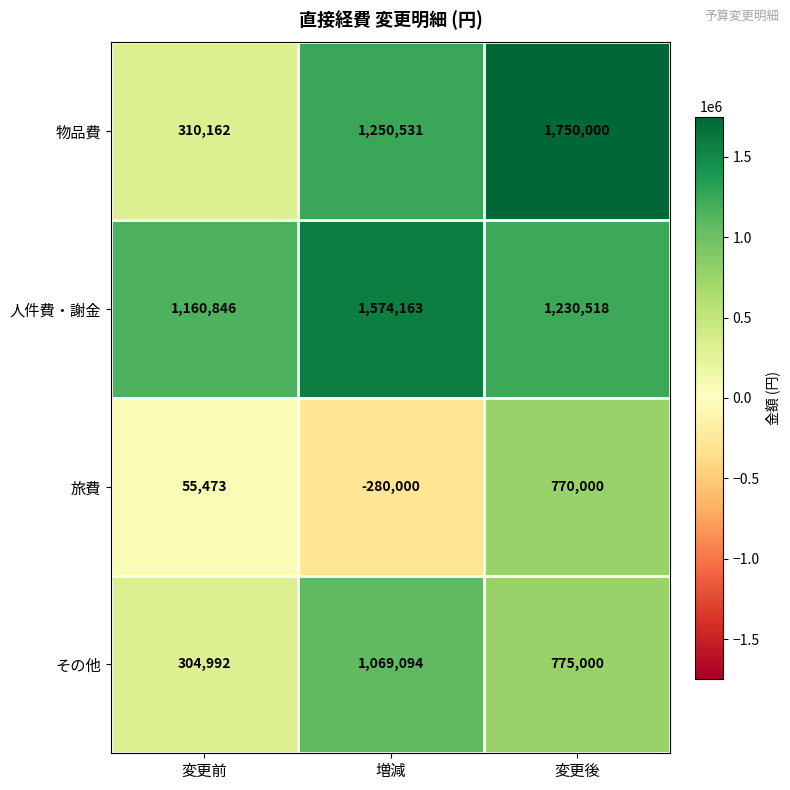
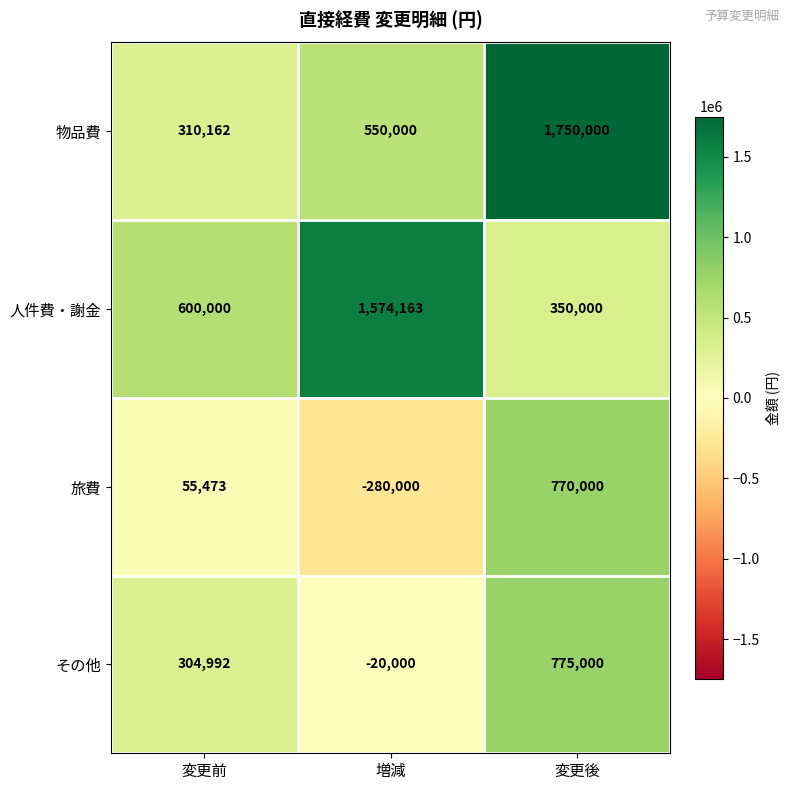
  {
    "物品費": {
      "変更前": "310,162",
-     "増減": "1,250,531",
+     "増減": "550,000",
      "変更後": "1,750,000"
    },
    "人件費・謝金": {
-     "変更前": "1,160,846",
+     "変更前": "600,000",
      "増減": "1,574,163",
-     "変更後": "1,230,518"
+     "変更後": "350,000"
    },
    "旅費": {
      "変更前": "55,473",
      "増減": "-280,000",
      "変更後": "770,000"
    },
    "その他": {
      "変更前": "304,992",
-     "増減": "1,069,094",
+     "増減": "-20,000",
      "変更後": "775,000"
    }
  }
